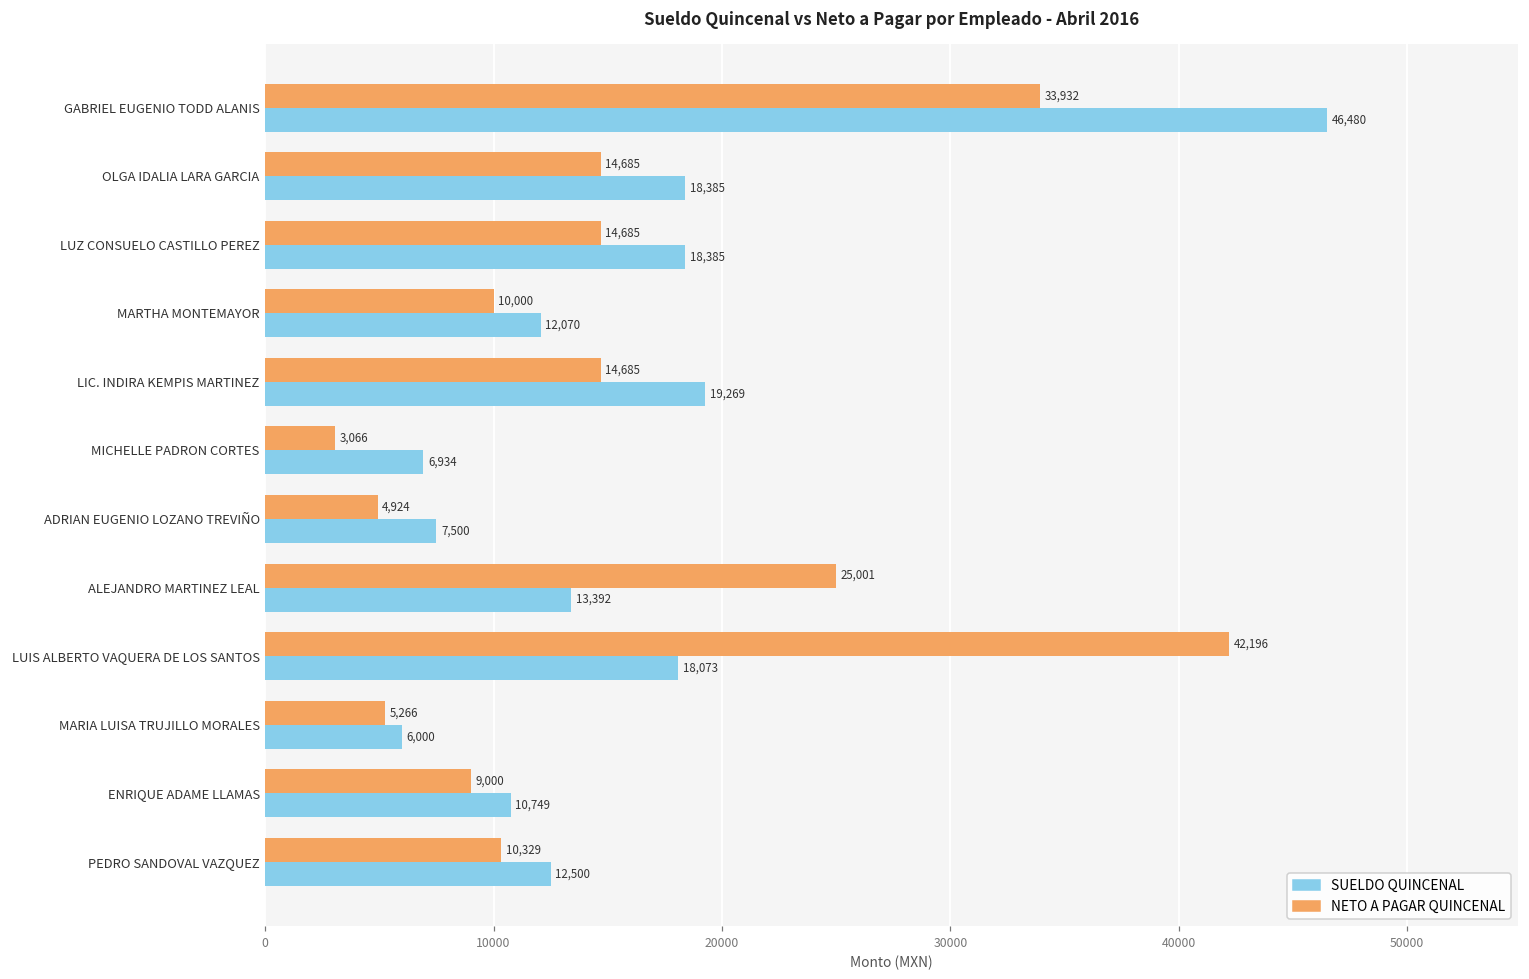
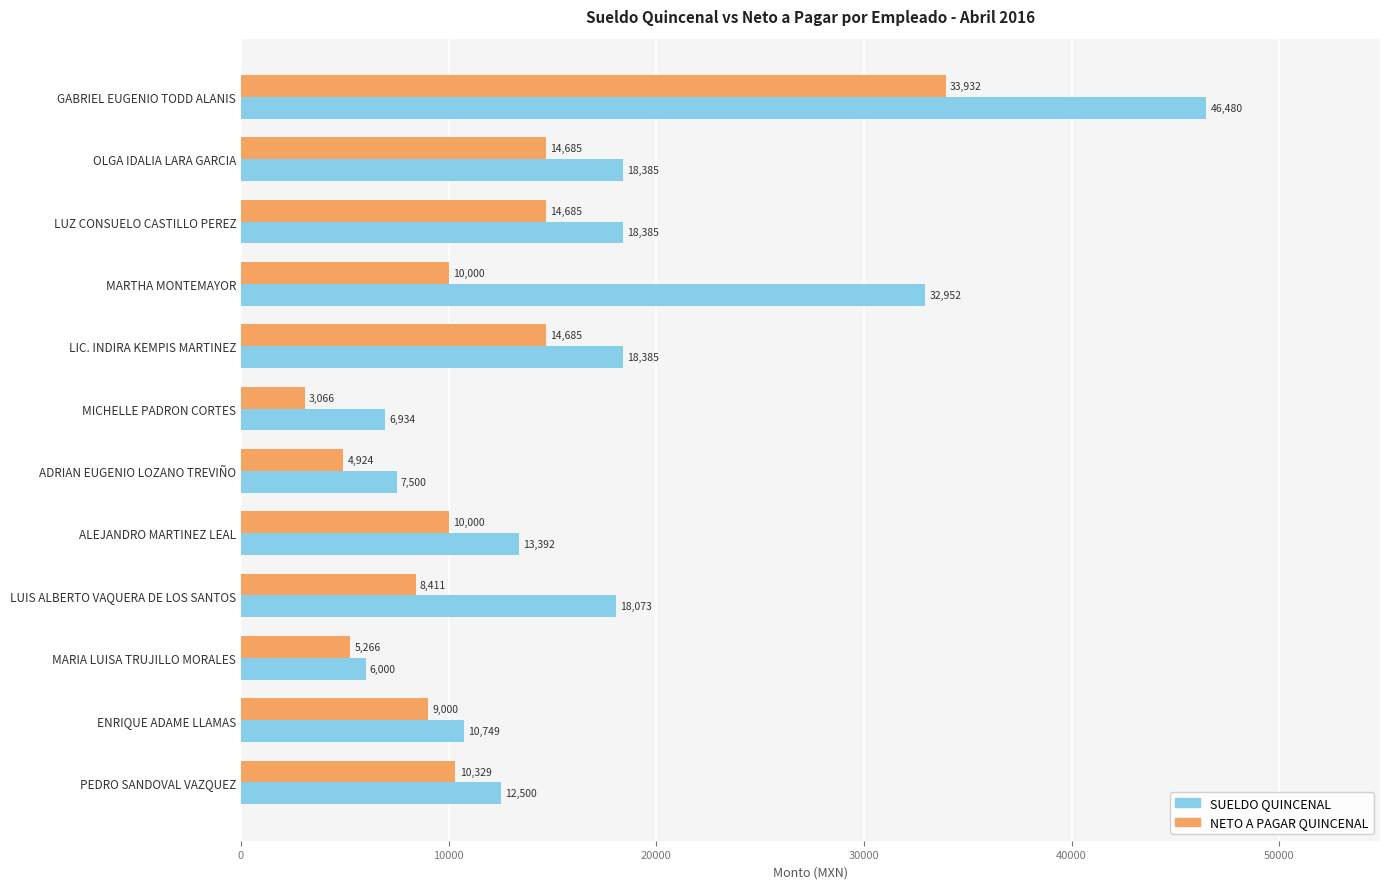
  {
    "SUELDO QUINCENAL": {
      "GABRIEL EUGENIO TODD ALANIS": "46,480",
      "OLGA IDALIA LARA GARCIA": "18,385",
      "LUZ CONSUELO CASTILLO PEREZ": "18,385",
-     "MARTHA MONTEMAYOR": "12,070",
-     "LIC. INDIRA KEMPIS MARTINEZ": "19,269",
+     "MARTHA MONTEMAYOR": "32,952",
+     "LIC. INDIRA KEMPIS MARTINEZ": "18,385",
      "MICHELLE PADRON CORTES": "6,934",
      "ADRIAN EUGENIO LOZANO TREVIÑO": "7,500",
      "ALEJANDRO MARTINEZ LEAL": "13,392",
      "LUIS ALBERTO VAQUERA DE LOS SANTOS": "18,073",
      "MARIA LUISA TRUJILLO MORALES": "6,000",
      "ENRIQUE ADAME LLAMAS": "10,749",
      "PEDRO SANDOVAL VAZQUEZ": "12,500"
    },
    "NETO A PAGAR QUINCENAL": {
      "GABRIEL EUGENIO TODD ALANIS": "33,932",
      "OLGA IDALIA LARA GARCIA": "14,685",
      "LUZ CONSUELO CASTILLO PEREZ": "14,685",
      "MARTHA MONTEMAYOR": "10,000",
      "LIC. INDIRA KEMPIS MARTINEZ": "14,685",
      "MICHELLE PADRON CORTES": "3,066",
      "ADRIAN EUGENIO LOZANO TREVIÑO": "4,924",
-     "ALEJANDRO MARTINEZ LEAL": "25,001",
-     "LUIS ALBERTO VAQUERA DE LOS SANTOS": "42,196",
+     "ALEJANDRO MARTINEZ LEAL": "10,000",
+     "LUIS ALBERTO VAQUERA DE LOS SANTOS": "8,411",
      "MARIA LUISA TRUJILLO MORALES": "5,266",
      "ENRIQUE ADAME LLAMAS": "9,000",
      "PEDRO SANDOVAL VAZQUEZ": "10,329"
    }
  }
